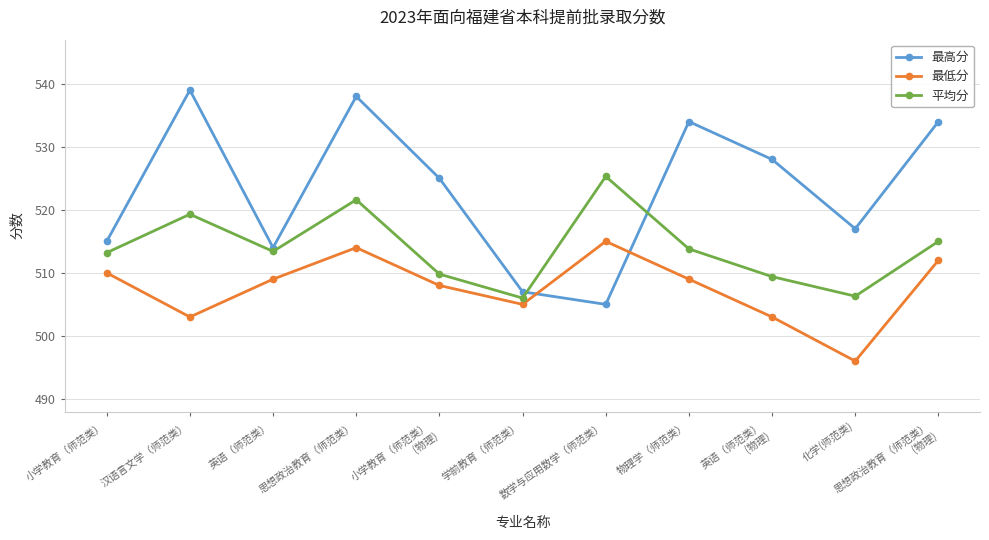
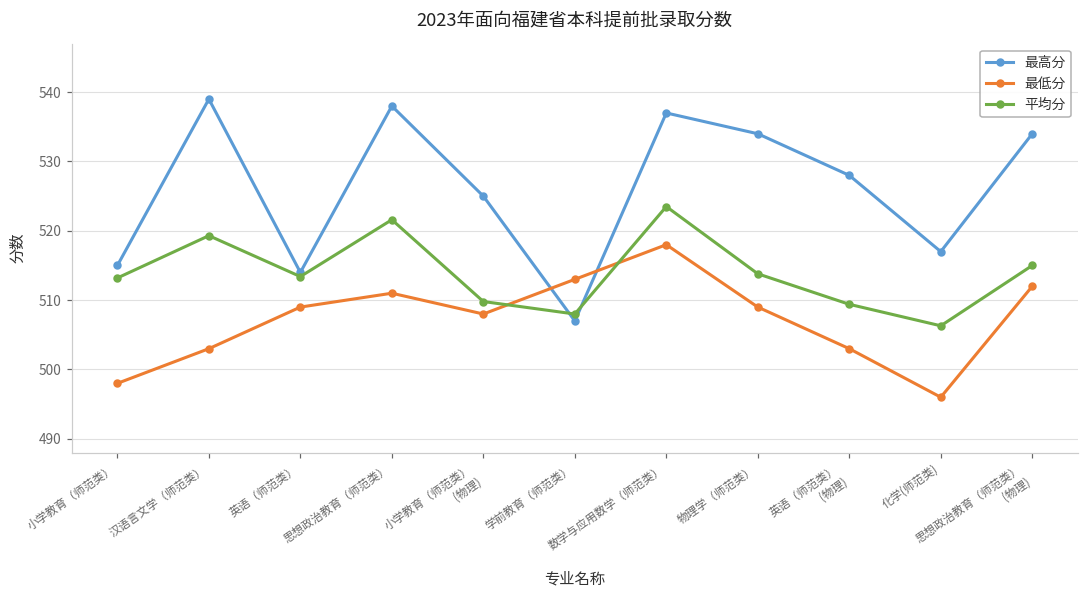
  {
    "最高分": {
      "小学教育（师范类）": 515,
      "汉语言文学（师范类）": 539,
      "英语（师范类）": 514,
      "思想政治教育（师范类）": 538,
      "小学教育（师范类） (物理)": 525,
      "学前教育（师范类）": 507,
-     "数学与应用数学（师范类）": 505,
+     "数学与应用数学（师范类）": 537,
      "物理学（师范类）": 534,
      "英语（师范类） (物理)": 528,
      "化学(师范类)": 517,
      "思想政治教育（师范类） (物理)": 534
    },
    "最低分": {
-     "小学教育（师范类）": 510,
+     "小学教育（师范类）": 498,
      "汉语言文学（师范类）": 503,
      "英语（师范类）": 509,
-     "思想政治教育（师范类）": 514,
+     "思想政治教育（师范类）": 511,
      "小学教育（师范类） (物理)": 508,
-     "学前教育（师范类）": 505,
-     "数学与应用数学（师范类）": 515,
+     "学前教育（师范类）": 513,
+     "数学与应用数学（师范类）": 518,
      "物理学（师范类）": 509,
      "英语（师范类） (物理)": 503,
      "化学(师范类)": 496,
      "思想政治教育（师范类） (物理)": 512
    },
    "平均分": {
      "小学教育（师范类）": 513,
      "汉语言文学（师范类）": 519,
      "英语（师范类）": 513,
      "思想政治教育（师范类）": 522,
      "小学教育（师范类） (物理)": 510,
-     "学前教育（师范类）": 506,
-     "数学与应用数学（师范类）": 525,
+     "学前教育（师范类）": 508,
+     "数学与应用数学（师范类）": 524,
      "物理学（师范类）": 514,
      "英语（师范类） (物理)": 509,
      "化学(师范类)": 506,
      "思想政治教育（师范类） (物理)": 515
    }
  }
